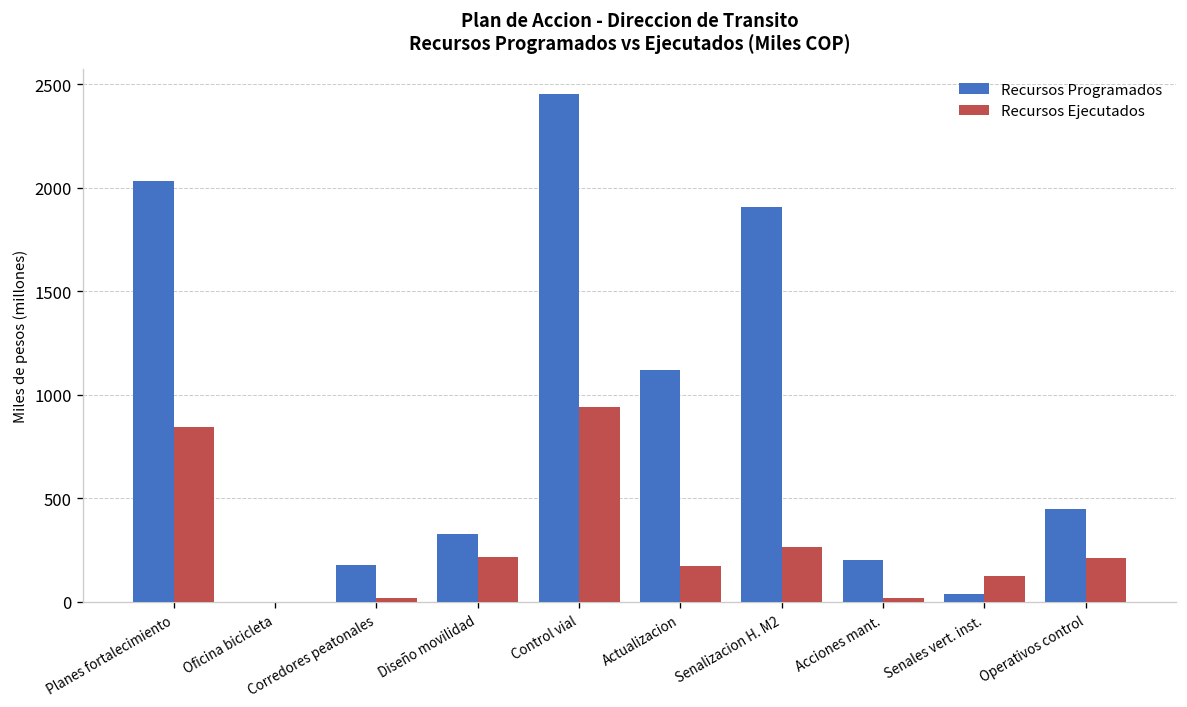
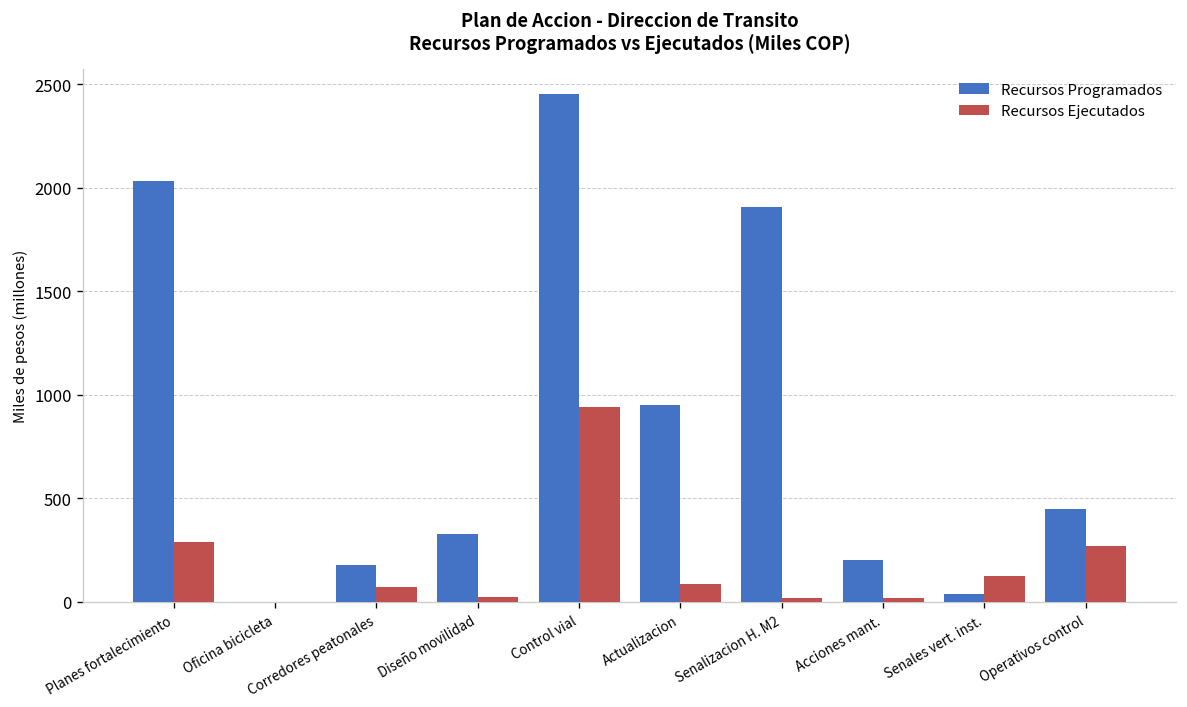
  {
    "Recursos Programados": {
      "Planes fortalecimiento": 2030,
      "Oficina bicicleta": 0,
      "Corredores peatonales": 180,
      "Diseño movilidad": 330,
      "Control vial": 2450,
-     "Actualizacion": 1120,
+     "Actualizacion": 950,
      "Senalizacion H. M2": 1910,
      "Acciones mant.": 200,
      "Senales vert. inst.": 40,
      "Operativos control": 450
    },
    "Recursos Ejecutados": {
-     "Planes fortalecimiento": 840,
+     "Planes fortalecimiento": 290,
      "Oficina bicicleta": 0,
-     "Corredores peatonales": 20,
-     "Diseño movilidad": 220,
+     "Corredores peatonales": 70,
+     "Diseño movilidad": 30,
      "Control vial": 940,
-     "Actualizacion": 170,
-     "Senalizacion H. M2": 270,
+     "Actualizacion": 90,
+     "Senalizacion H. M2": 20,
      "Acciones mant.": 20,
      "Senales vert. inst.": 130,
-     "Operativos control": 210
+     "Operativos control": 270
    }
  }
